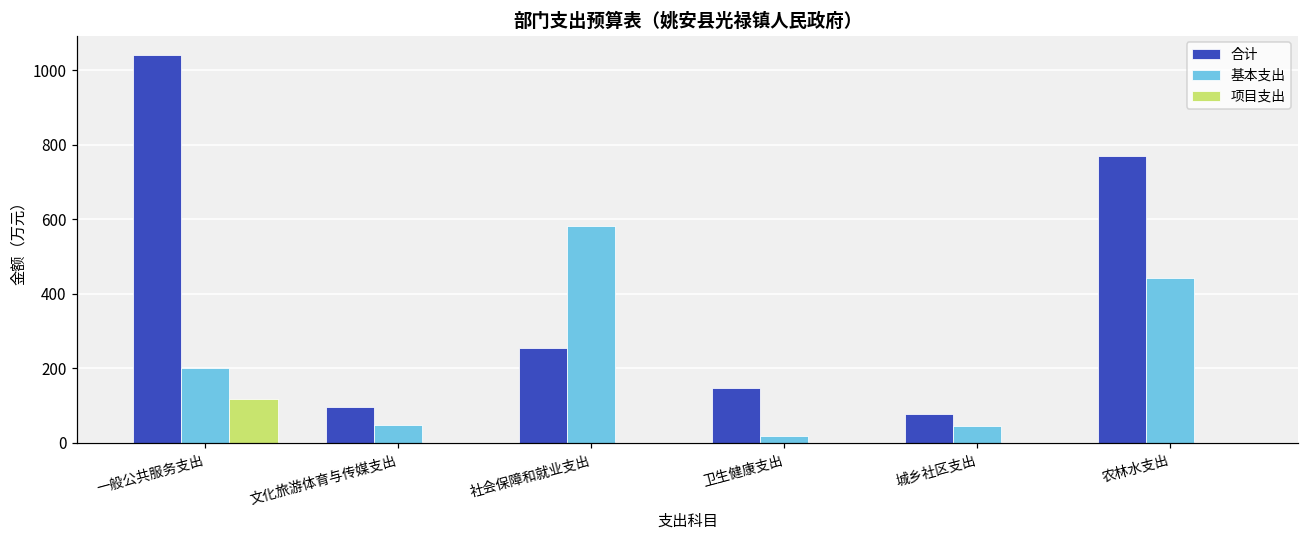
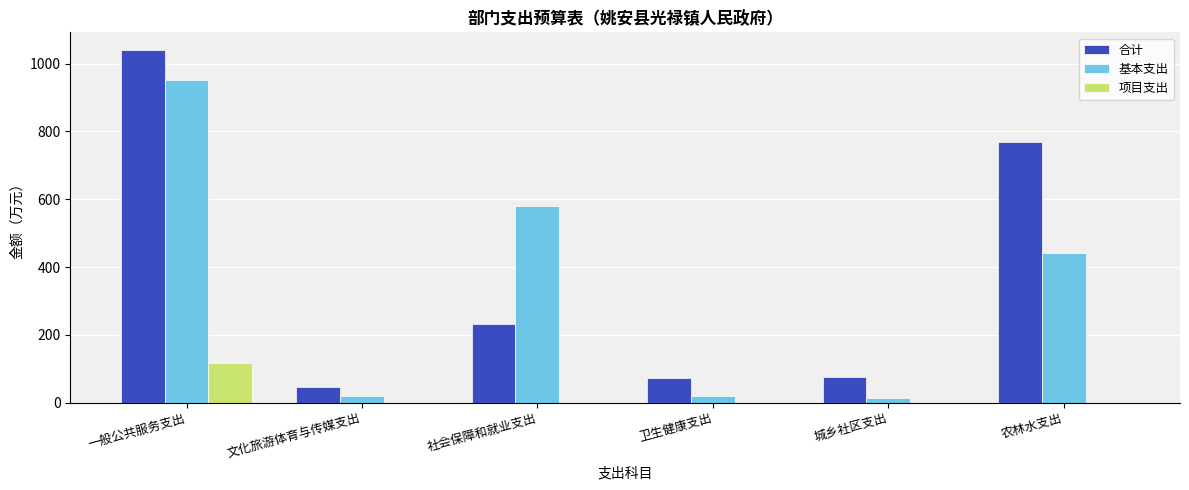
  {
    "合计": {
      "一般公共服务支出": 1040,
-     "文化旅游体育与传媒支出": 90,
-     "社会保障和就业支出": 260,
-     "卫生健康支出": 150,
+     "文化旅游体育与传媒支出": 50,
+     "社会保障和就业支出": 230,
+     "卫生健康支出": 70,
      "城乡社区支出": 80,
      "农林水支出": 770
    },
    "基本支出": {
-     "一般公共服务支出": 200,
-     "文化旅游体育与传媒支出": 50,
+     "一般公共服务支出": 950,
+     "文化旅游体育与传媒支出": 20,
      "社会保障和就业支出": 580,
      "卫生健康支出": 20,
-     "城乡社区支出": 40,
+     "城乡社区支出": 10,
      "农林水支出": 440
    },
    "项目支出": {
      "一般公共服务支出": 120,
      "文化旅游体育与传媒支出": 0,
      "社会保障和就业支出": 0,
      "卫生健康支出": 0,
      "城乡社区支出": 0,
      "农林水支出": 0
    }
  }
